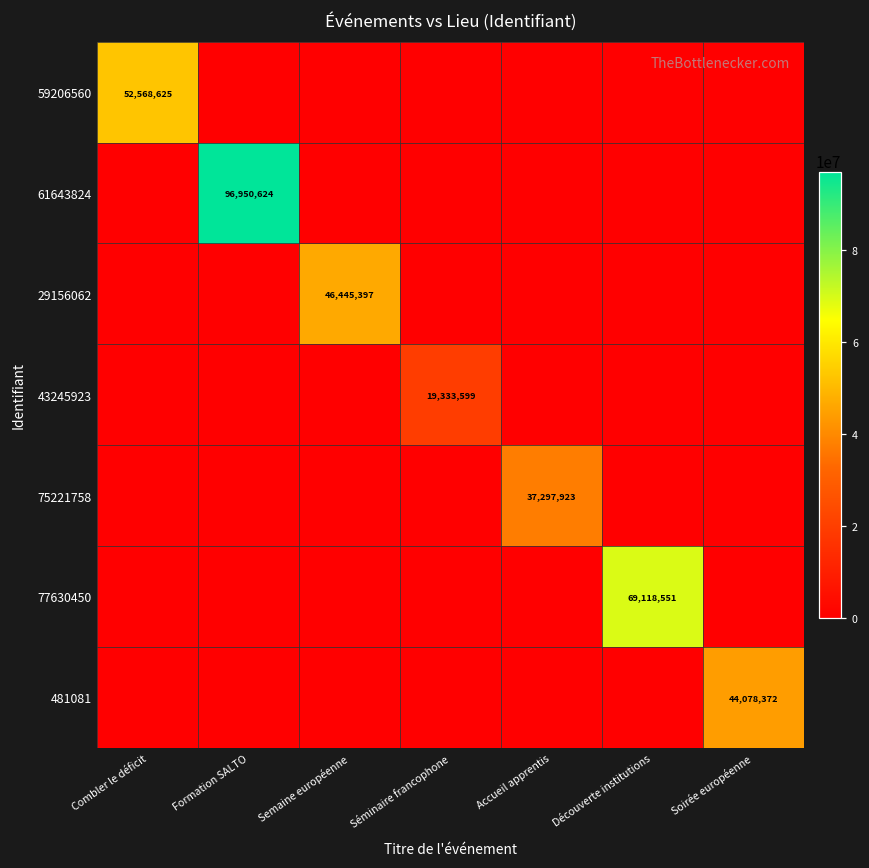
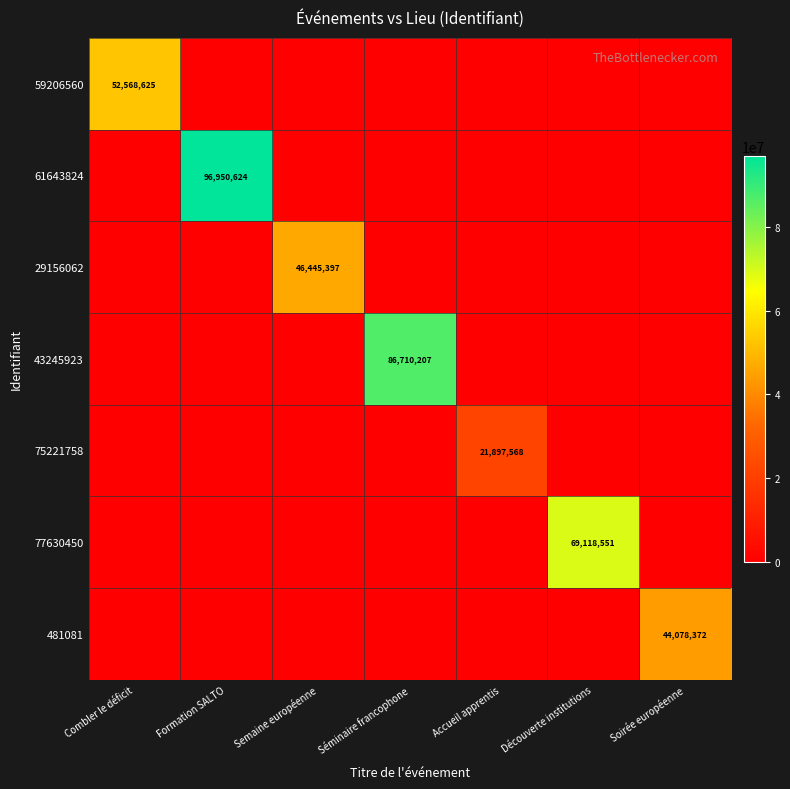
  {
    "59206560": {
      "Combler le déficit": "52,568,625"
    },
    "61643824": {
      "Formation SALTO": "96,950,624"
    },
    "29156062": {
      "Semaine européenne": "46,445,397"
    },
    "43245923": {
-     "Séminaire francophone": "19,333,599"
+     "Séminaire francophone": "86,710,207"
    },
    "75221758": {
-     "Accueil apprentis": "37,297,923"
+     "Accueil apprentis": "21,897,568"
    },
    "77630450": {
      "Découverte institutions": "69,118,551"
    },
    "481081": {
      "Soirée européenne": "44,078,372"
    }
  }
